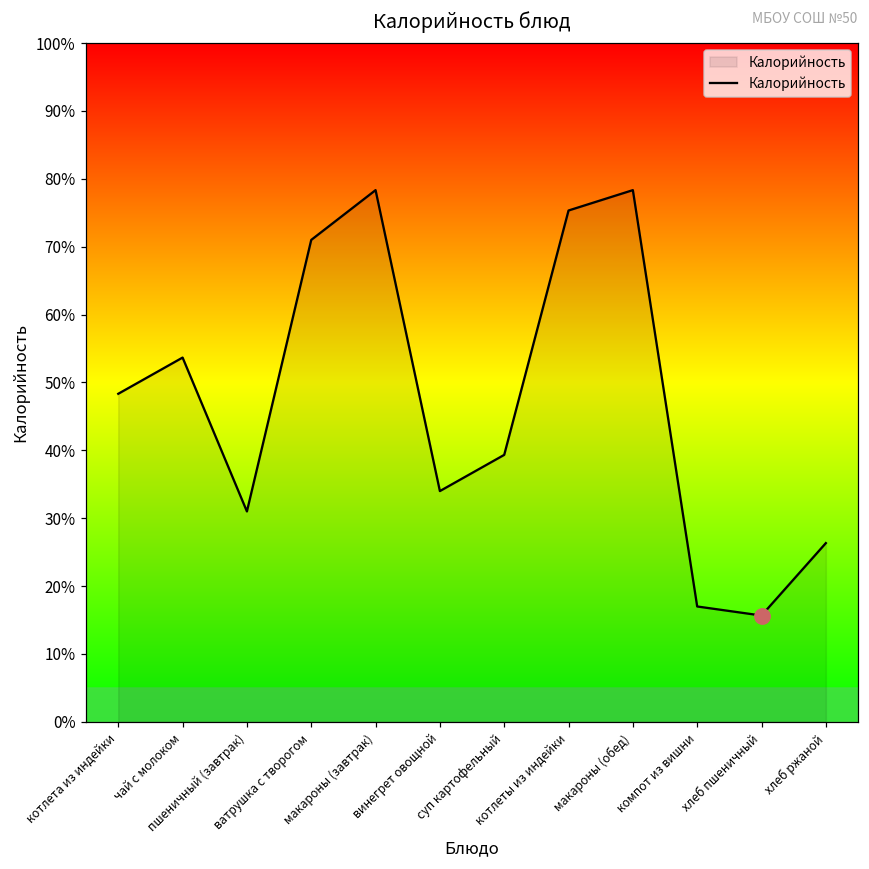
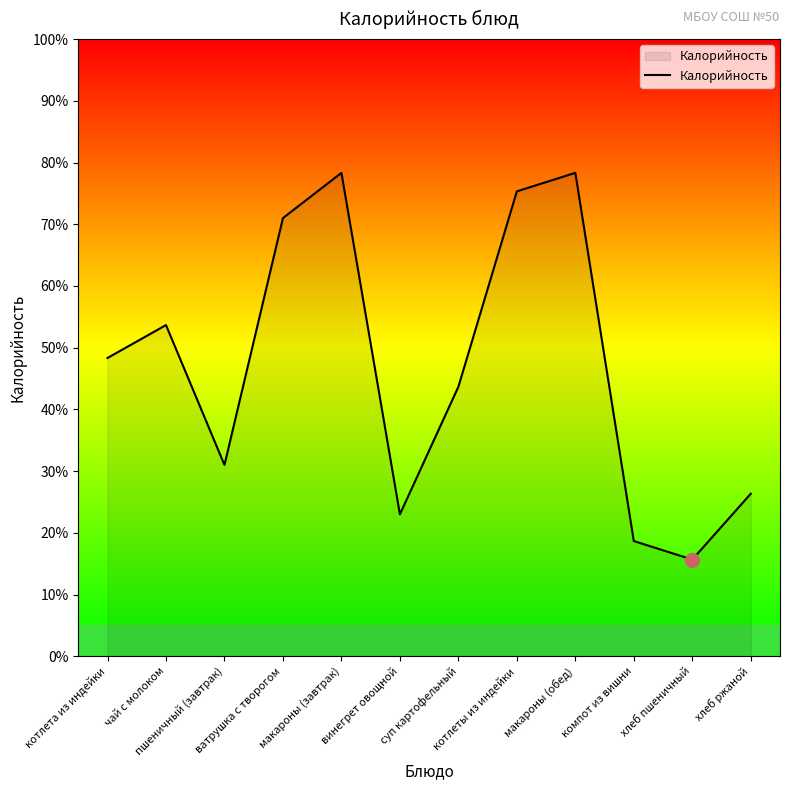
  {
    "Калорийность": {
      "котлета из индейки": "48%",
      "чай с молоком": "54%",
      "пшеничный (завтрак)": "31%",
      "ватрушка с творогом": "71%",
      "макароны (завтрак)": "78%",
-     "винегрет овощной": "34%",
-     "суп картофельный": "39%",
+     "винегрет овощной": "23%",
+     "суп картофельный": "44%",
      "котлеты из индейки": "75%",
      "макароны (обед)": "78%",
-     "компот из вишни": "17%",
+     "компот из вишни": "19%",
      "хлеб ржаной": "26%"
    }
  }
